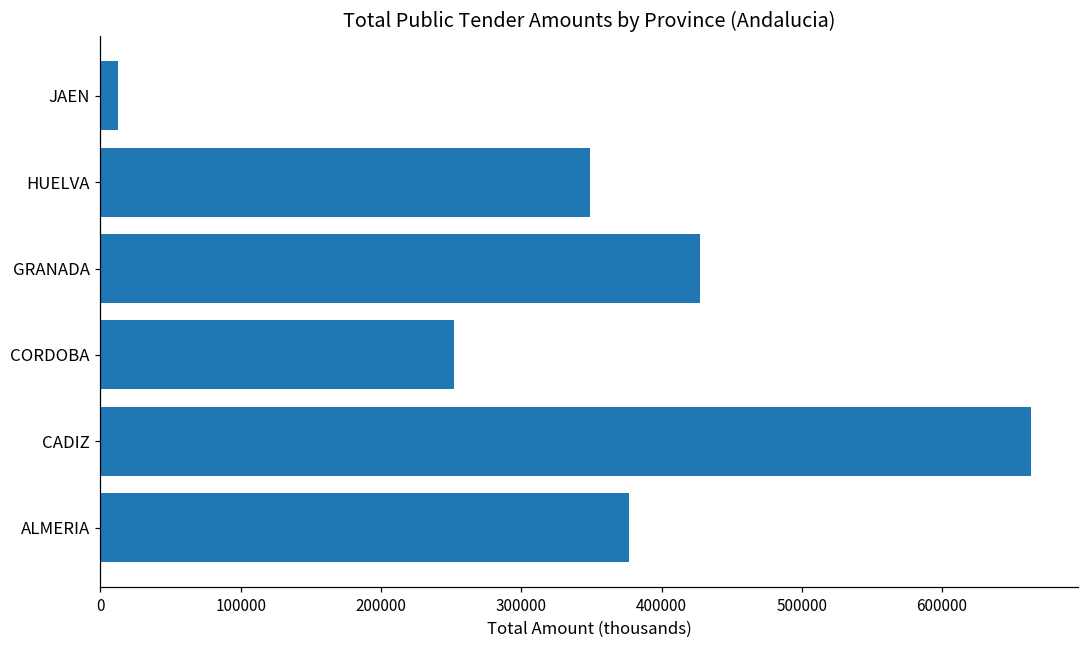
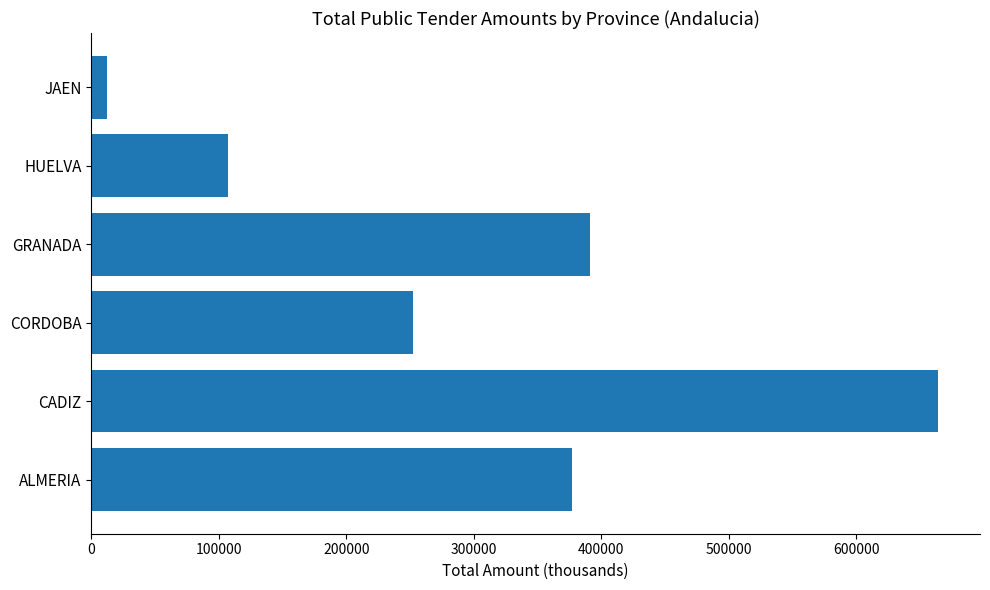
  {
    "JAEN": 12000,
-   "HUELVA": 349000,
-   "GRANADA": 428000,
+   "HUELVA": 108000,
+   "GRANADA": 391000,
    "CORDOBA": 252000,
    "CADIZ": 664000,
    "ALMERIA": 377000
  }
